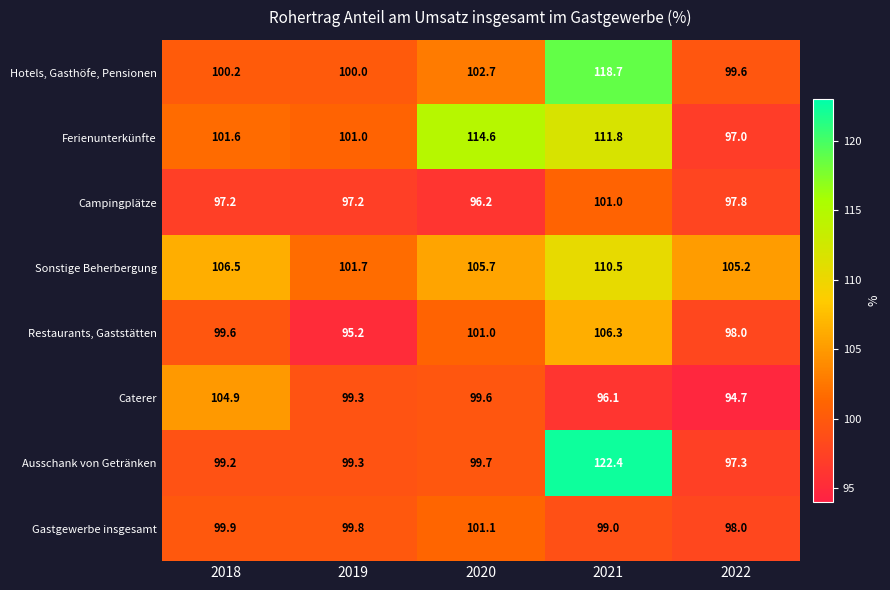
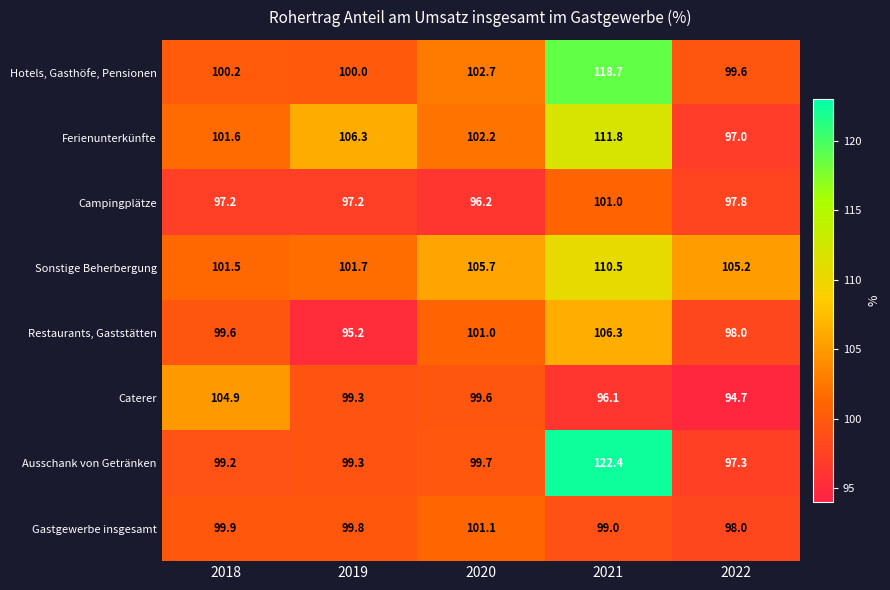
  {
    "Hotels, Gasthöfe, Pensionen": {
      "2018": 100.2,
      "2019": 100.0,
      "2020": 102.7,
      "2021": 118.7,
      "2022": 99.6
    },
    "Ferienunterkünfte": {
      "2018": 101.6,
-     "2019": 101.0,
-     "2020": 114.6,
+     "2019": 106.3,
+     "2020": 102.2,
      "2021": 111.8,
      "2022": 97.0
    },
    "Campingplätze": {
      "2018": 97.2,
      "2019": 97.2,
      "2020": 96.2,
      "2021": 101.0,
      "2022": 97.8
    },
    "Sonstige Beherbergung": {
-     "2018": 106.5,
+     "2018": 101.5,
      "2019": 101.7,
      "2020": 105.7,
      "2021": 110.5,
      "2022": 105.2
    },
    "Restaurants, Gaststätten": {
      "2018": 99.6,
      "2019": 95.2,
      "2020": 101.0,
      "2021": 106.3,
      "2022": 98.0
    },
    "Caterer": {
      "2018": 104.9,
      "2019": 99.3,
      "2020": 99.6,
      "2021": 96.1,
      "2022": 94.7
    },
    "Ausschank von Getränken": {
      "2018": 99.2,
      "2019": 99.3,
      "2020": 99.7,
      "2021": 122.4,
      "2022": 97.3
    },
    "Gastgewerbe insgesamt": {
      "2018": 99.9,
      "2019": 99.8,
      "2020": 101.1,
      "2021": 99.0,
      "2022": 98.0
    }
  }
